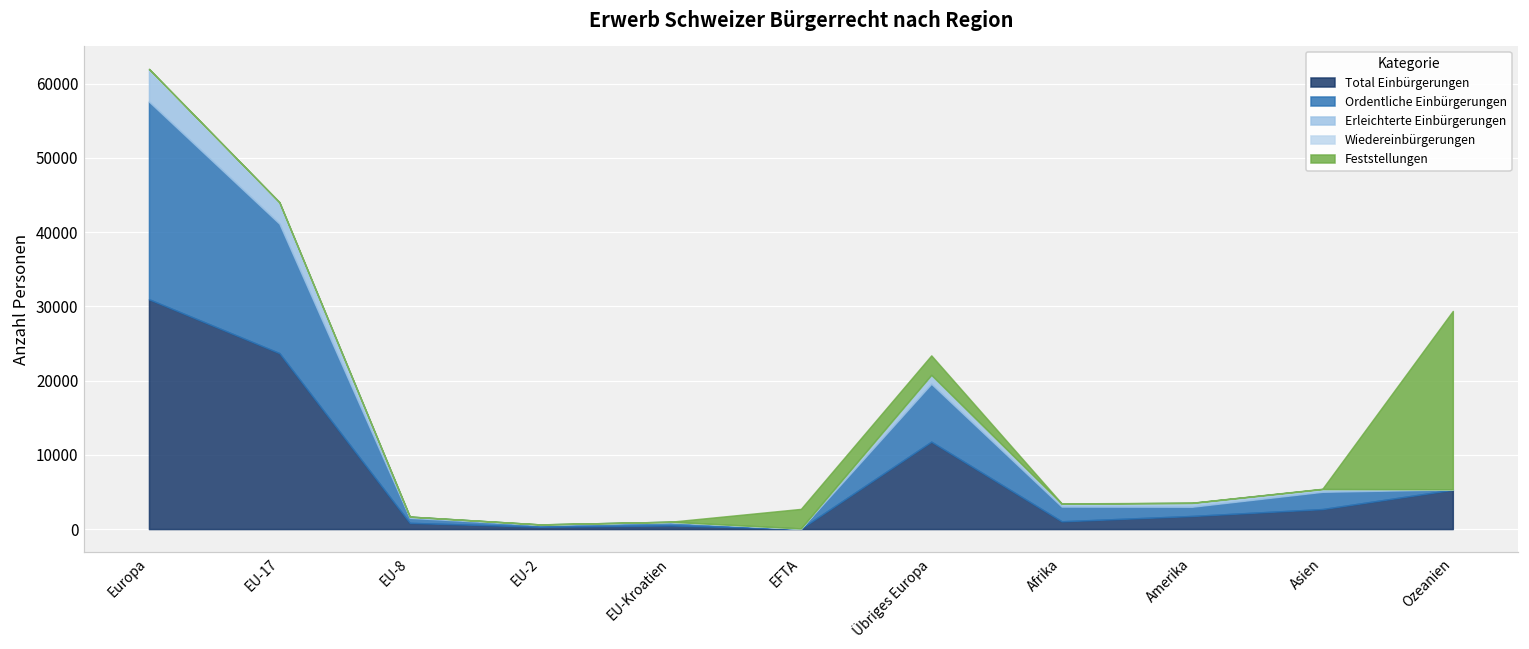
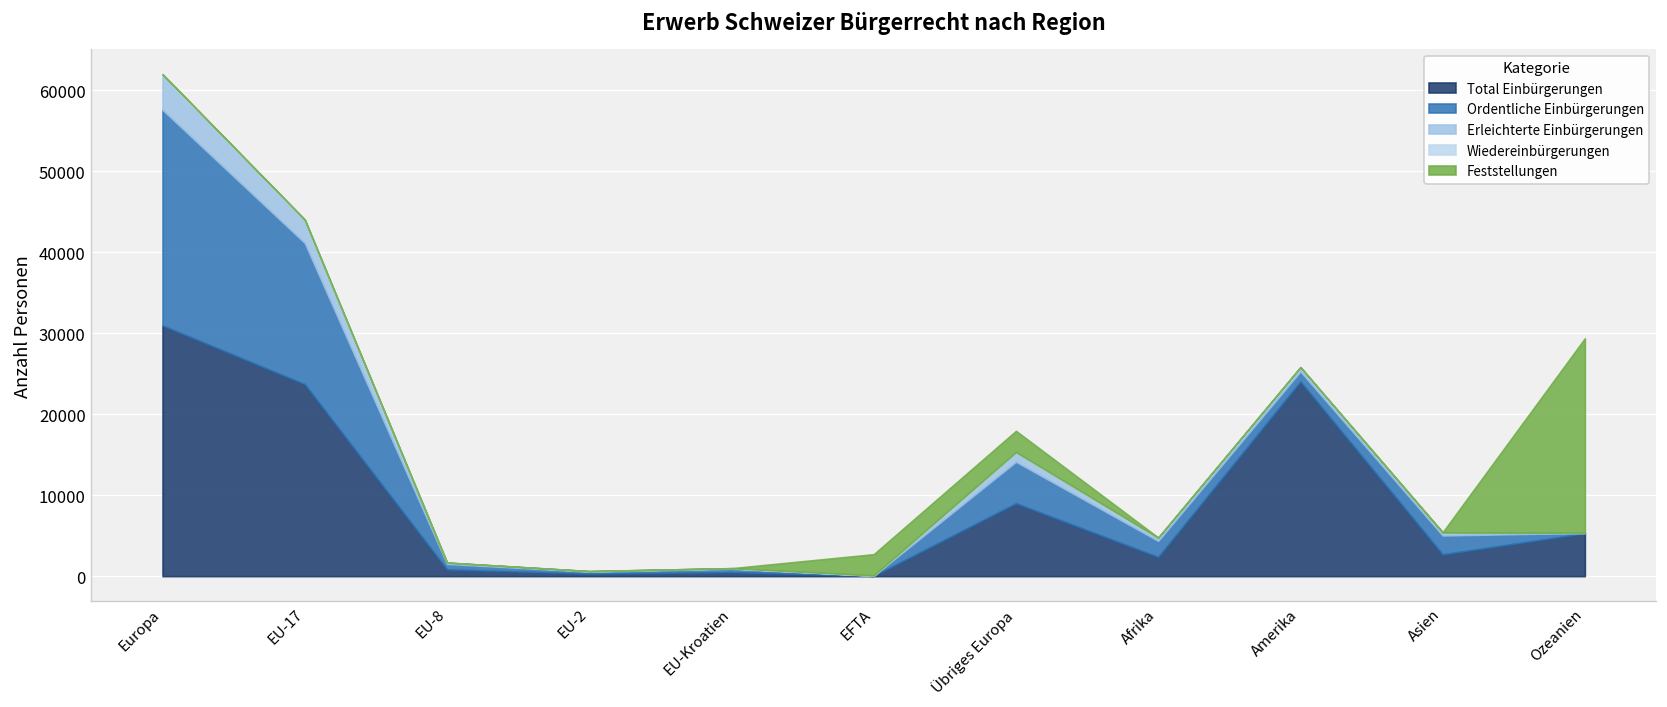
  {
    "Total Einbürgerungen": {
      "Europa": 31000,
      "EU-17": 24000,
      "EU-8": 1000,
      "EU-Kroatien": 0,
-     "Übriges Europa": 12000,
-     "Afrika": 1000,
-     "Amerika": 2000,
+     "Übriges Europa": 9000,
+     "Afrika": 2000,
+     "Amerika": 24000,
      "Asien": 3000
    },
    "Ordentliche Einbürgerungen": {
      "Europa": 27000,
      "EU-17": 17000,
-     "Übriges Europa": 8000,
+     "Übriges Europa": 5000,
      "Afrika": 2000,
      "Amerika": 1000
    },
    "Feststellungen": {
      "EFTA": 3000,
      "Übriges Europa": 3000,
      "Ozeanien": 24000
    }
  }
